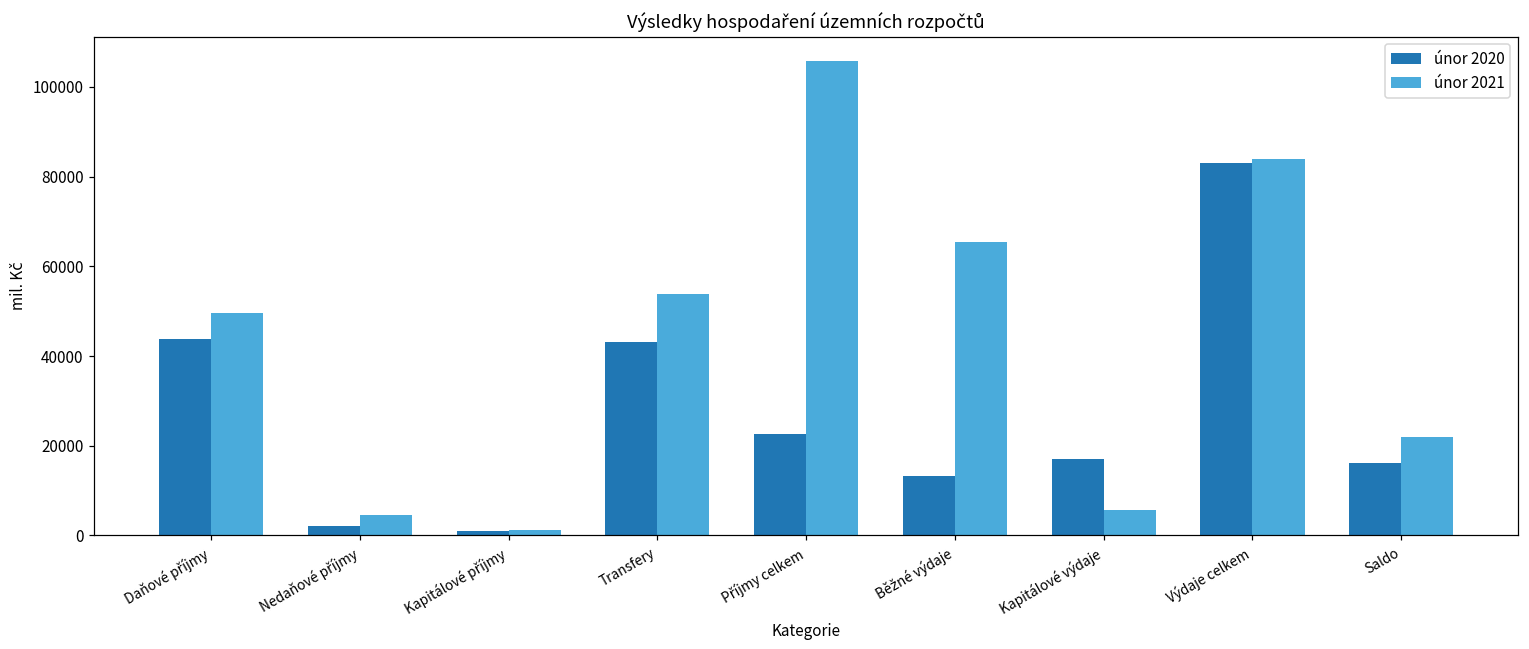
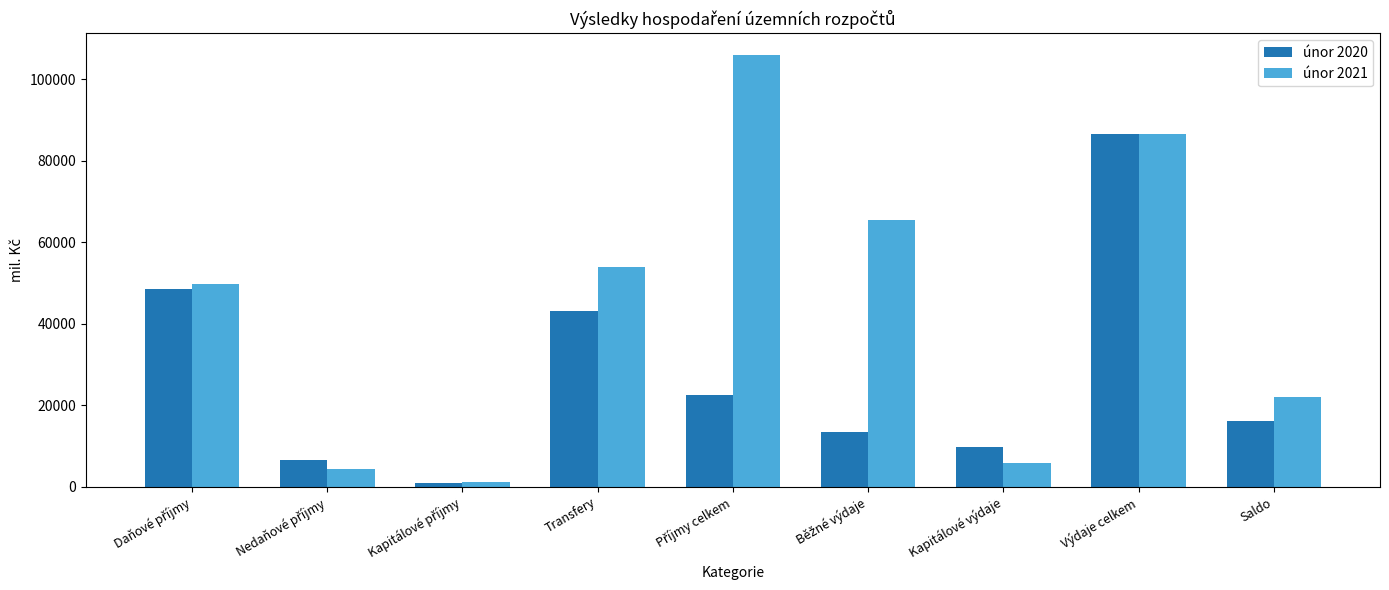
  {
    "únor 2020": {
-     "Daňové příjmy": 44000,
-     "Nedaňové příjmy": 2000,
+     "Daňové příjmy": 48000,
+     "Nedaňové příjmy": 6000,
      "Kapitálové příjmy": 1000,
      "Transfery": 43000,
      "Příjmy celkem": 23000,
      "Běžné výdaje": 13000,
-     "Kapitálové výdaje": 17000,
-     "Výdaje celkem": 83000,
+     "Kapitálové výdaje": 10000,
+     "Výdaje celkem": 87000,
      "Saldo": 16000
    },
    "únor 2021": {
      "Daňové příjmy": 50000,
      "Nedaňové příjmy": 4000,
      "Kapitálové příjmy": 1000,
      "Transfery": 54000,
      "Příjmy celkem": 106000,
      "Běžné výdaje": 65000,
      "Kapitálové výdaje": 6000,
-     "Výdaje celkem": 84000,
+     "Výdaje celkem": 86000,
      "Saldo": 22000
    }
  }
